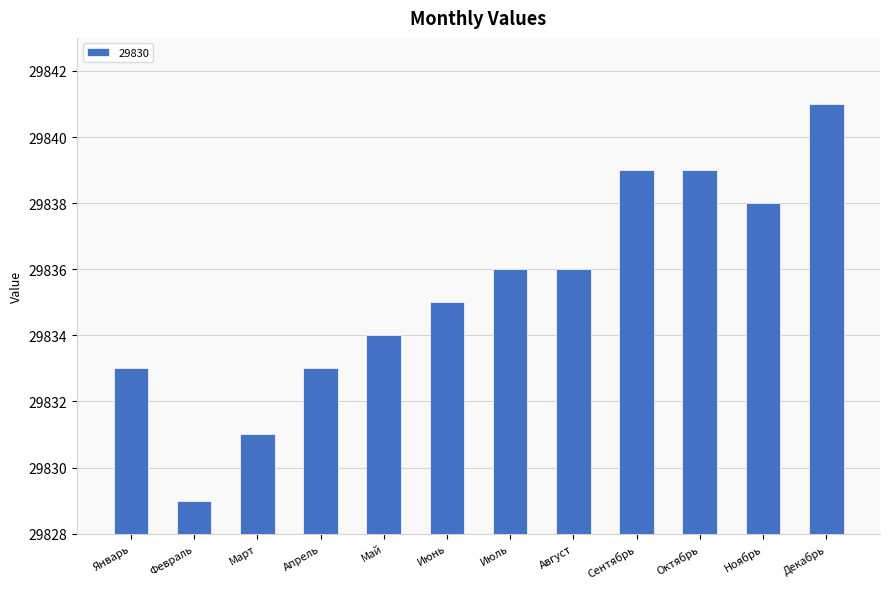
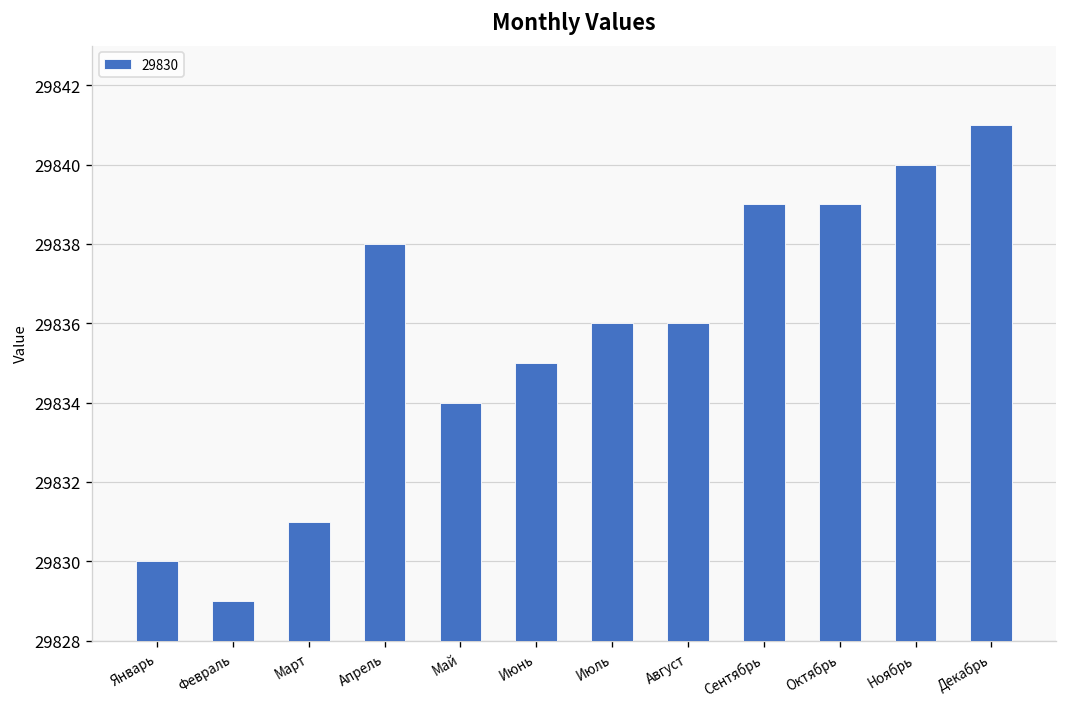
  {
-   "Январь": 29833,
+   "Январь": 29830,
    "Февраль": 29829,
    "Март": 29831,
-   "Апрель": 29833,
+   "Апрель": 29838,
    "Май": 29834,
    "Июнь": 29835,
    "Июль": 29836,
    "Август": 29836,
    "Сентябрь": 29839,
    "Октябрь": 29839,
-   "Ноябрь": 29838,
+   "Ноябрь": 29840,
    "Декабрь": 29841
  }
